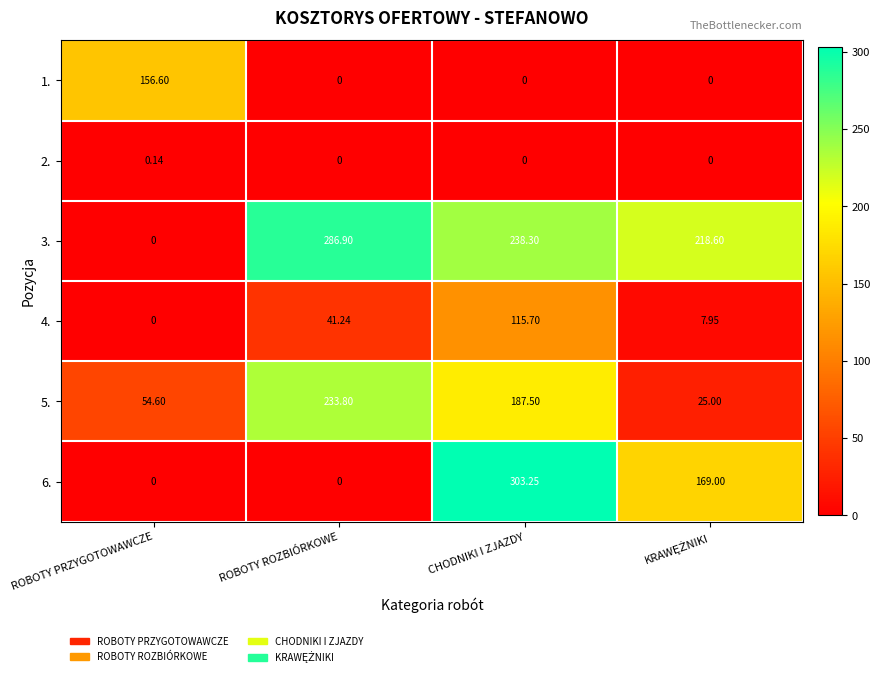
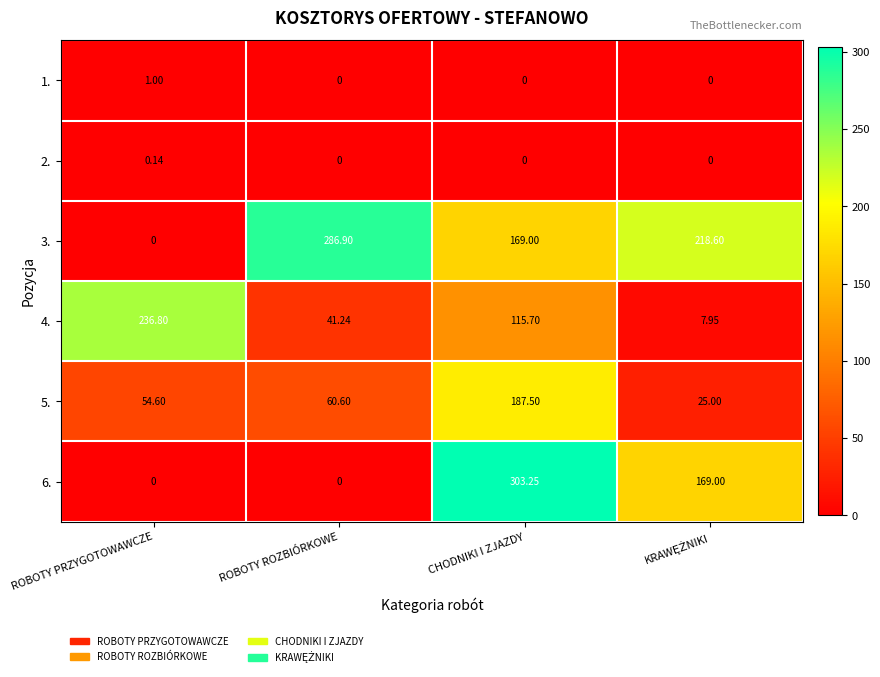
  {
    "1.": {
-     "ROBOTY PRZYGOTOWAWCZE": 156.60,
+     "ROBOTY PRZYGOTOWAWCZE": 1.00,
      "ROBOTY ROZBIÓRKOWE": 0,
      "CHODNIKI I ZJAZDY": 0,
      "KRAWĘŻNIKI": 0
    },
    "2.": {
      "ROBOTY PRZYGOTOWAWCZE": 0.14,
      "ROBOTY ROZBIÓRKOWE": 0,
      "CHODNIKI I ZJAZDY": 0,
      "KRAWĘŻNIKI": 0
    },
    "3.": {
      "ROBOTY PRZYGOTOWAWCZE": 0,
      "ROBOTY ROZBIÓRKOWE": 286.90,
-     "CHODNIKI I ZJAZDY": 238.30,
+     "CHODNIKI I ZJAZDY": 169.00,
      "KRAWĘŻNIKI": 218.60
    },
    "4.": {
-     "ROBOTY PRZYGOTOWAWCZE": 0,
+     "ROBOTY PRZYGOTOWAWCZE": 236.80,
      "ROBOTY ROZBIÓRKOWE": 41.24,
      "CHODNIKI I ZJAZDY": 115.70,
      "KRAWĘŻNIKI": 7.95
    },
    "5.": {
      "ROBOTY PRZYGOTOWAWCZE": 54.60,
-     "ROBOTY ROZBIÓRKOWE": 233.80,
+     "ROBOTY ROZBIÓRKOWE": 60.60,
      "CHODNIKI I ZJAZDY": 187.50,
      "KRAWĘŻNIKI": 25.00
    },
    "6.": {
      "ROBOTY PRZYGOTOWAWCZE": 0,
      "ROBOTY ROZBIÓRKOWE": 0,
      "CHODNIKI I ZJAZDY": 303.25,
      "KRAWĘŻNIKI": 169.00
    }
  }
